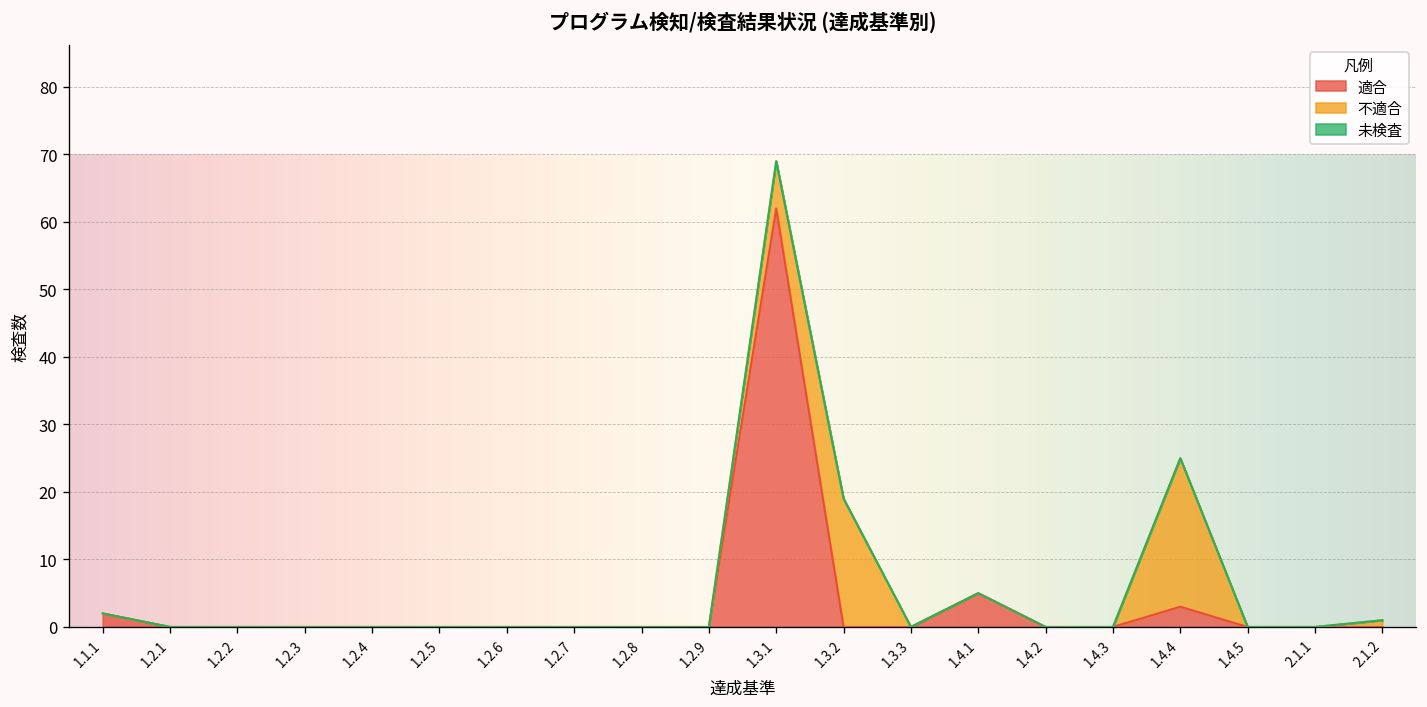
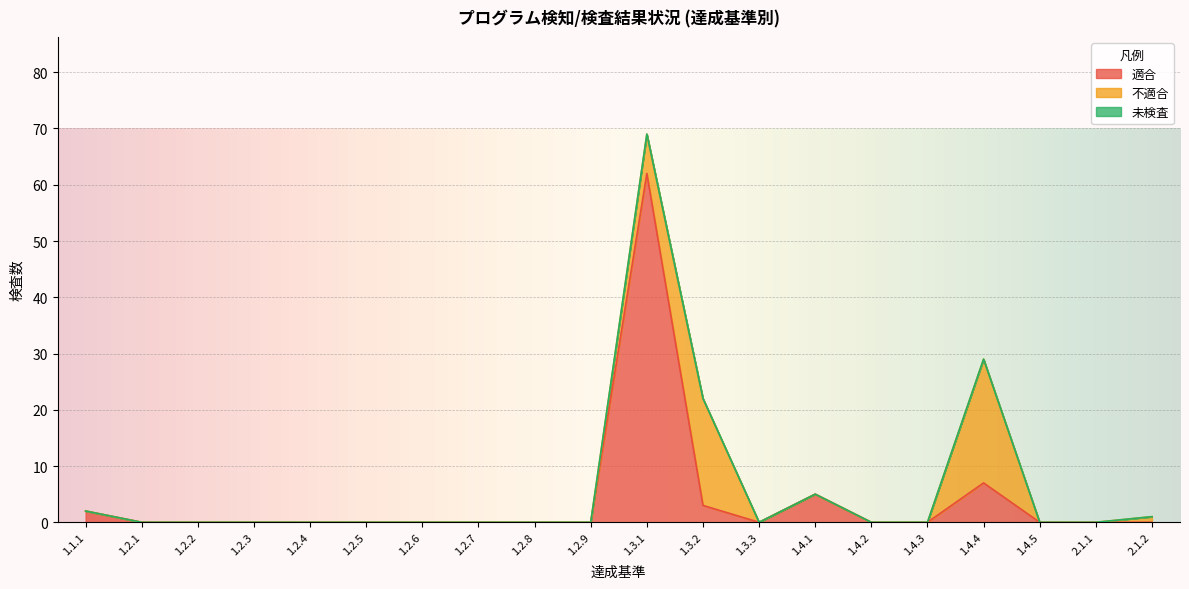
  {
    "適合": {
      "1.3.1": 62,
-     "1.3.2": 0,
-     "1.4.4": 3,
+     "1.3.2": 3,
+     "1.4.4": 7,
      "2.1.2": 0
    }
  }
